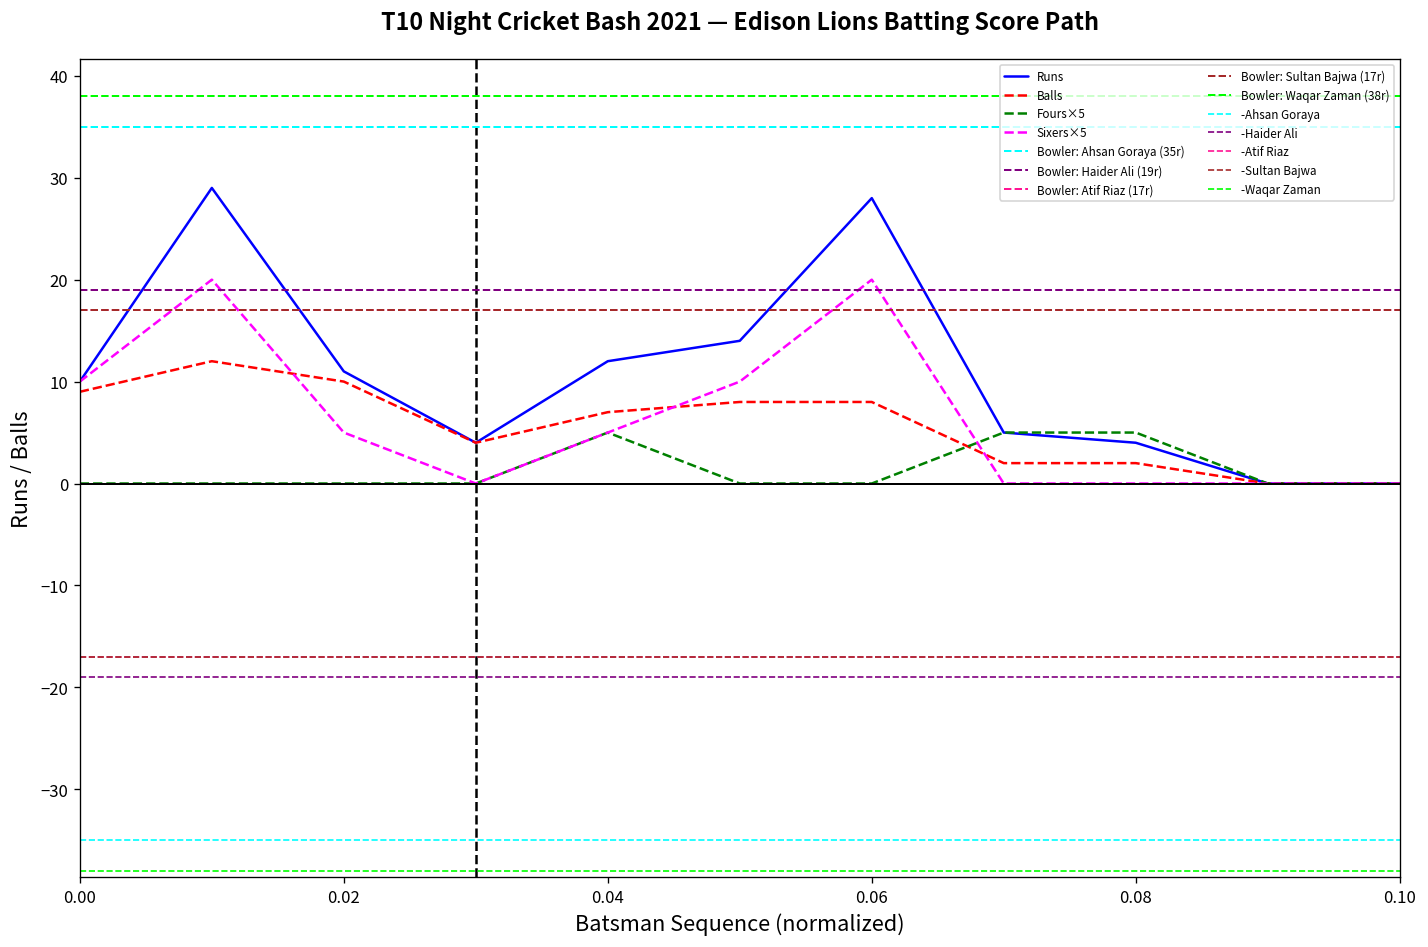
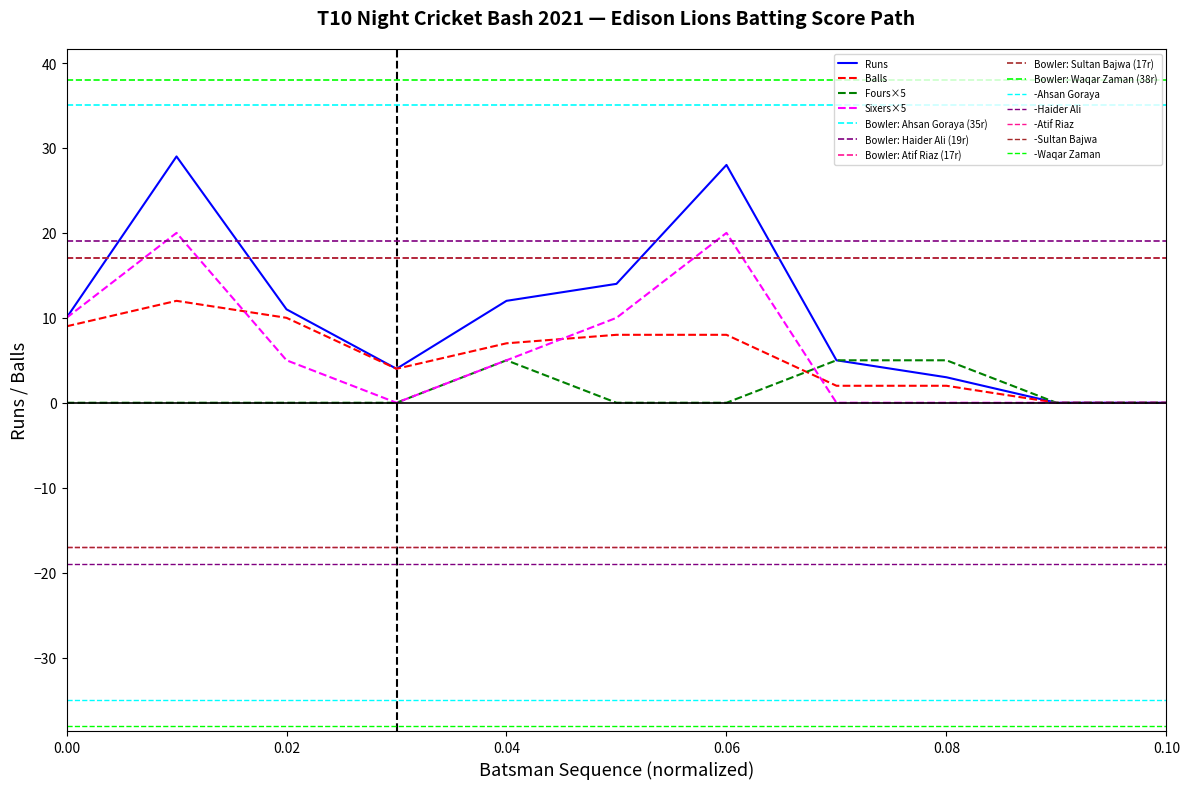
  {
    "Runs": {
      "0.02": 11,
      "0.04": 12,
      "0.06": 28,
-     "0.08": 4
+     "0.08": 3
    },
    "Balls": {
      "0.00": 9,
      "0.02": 10,
      "0.04": 7,
      "0.06": 8,
      "0.08": 2
    },
    "Fours×5": {
      "0.00": 0,
      "0.02": 0,
      "0.06": 0,
      "0.08": 5
    },
    "Sixers×5": {
      "0.02": 5,
      "0.06": 20,
      "0.08": 0
    }
  }
